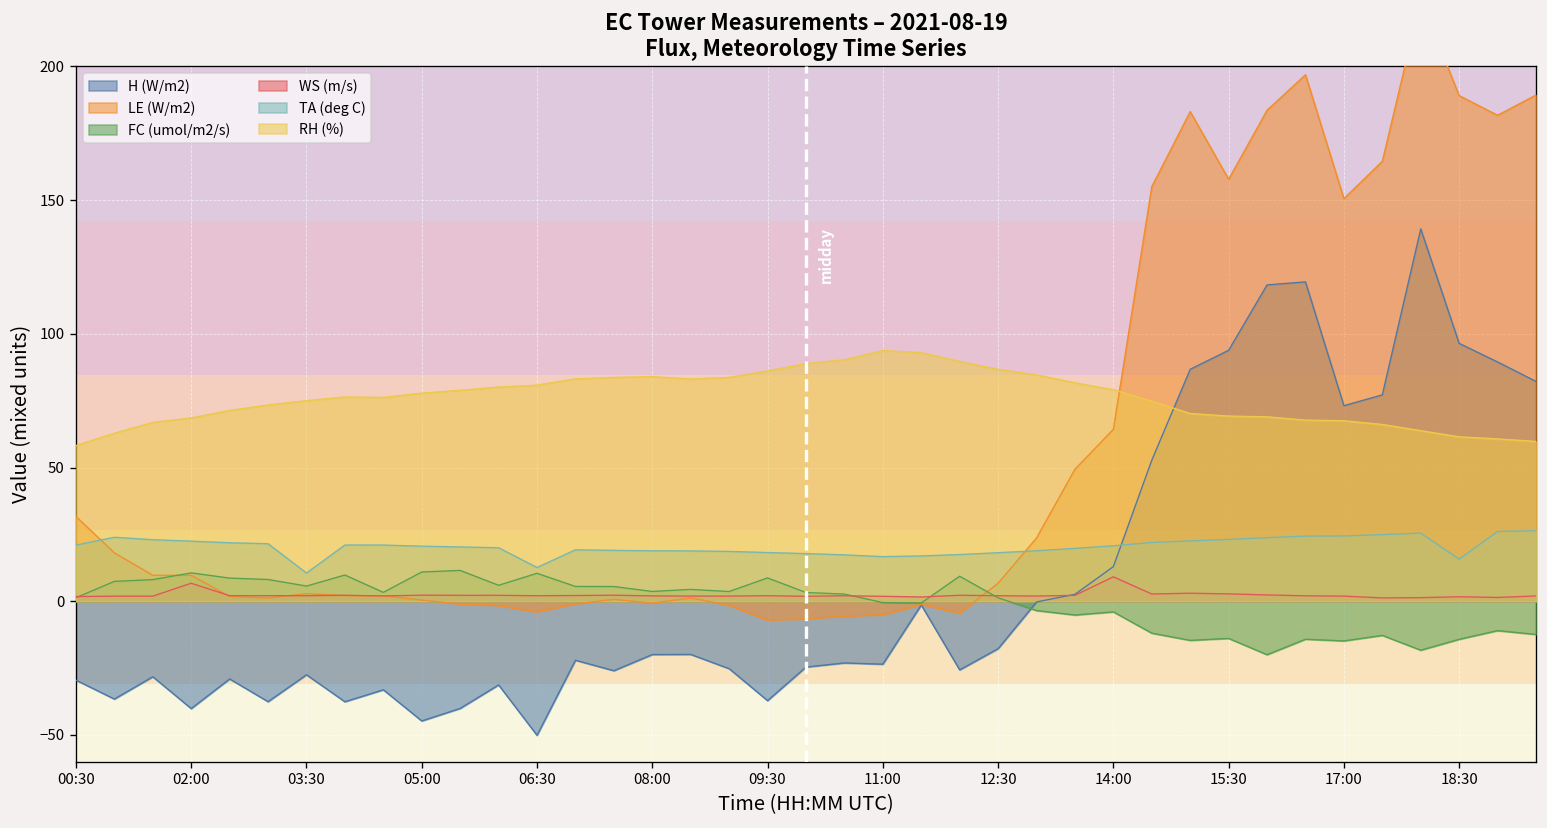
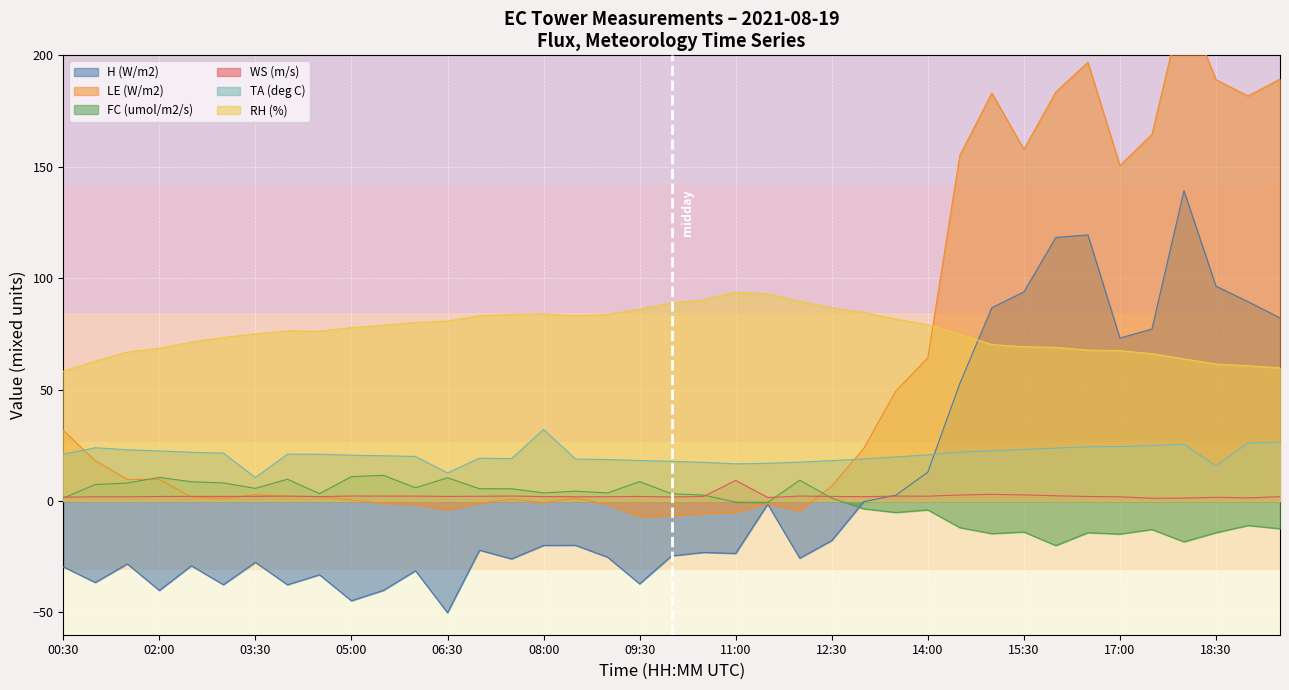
  {
    "WS (m/s)": {
-     "02:00": 7,
+     "02:00": 2,
      "05:00": 2,
      "06:30": 2,
      "08:00": 2,
      "09:30": 2,
-     "11:00": 2,
-     "14:00": 9,
+     "11:00": 9,
+     "14:00": 2,
      "15:30": 3,
      "17:00": 2,
      "18:30": 2
    },
    "TA (deg C)": {
      "00:30": 21,
      "02:00": 22,
      "03:30": 11,
      "05:00": 21,
      "06:30": 13,
-     "08:00": 19,
+     "08:00": 32,
      "09:30": 18,
      "11:00": 17,
      "12:30": 18,
      "14:00": 21,
      "15:30": 23,
      "17:00": 24,
      "18:30": 16
    }
  }
